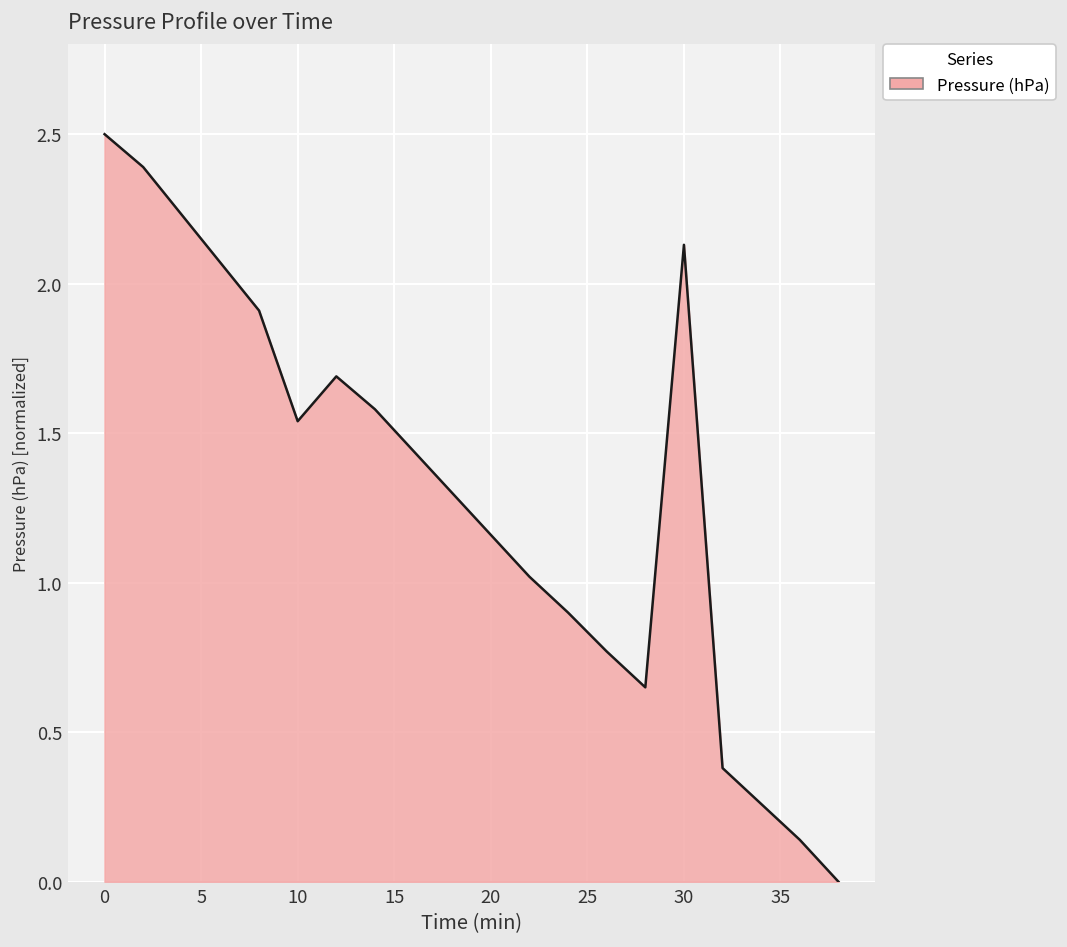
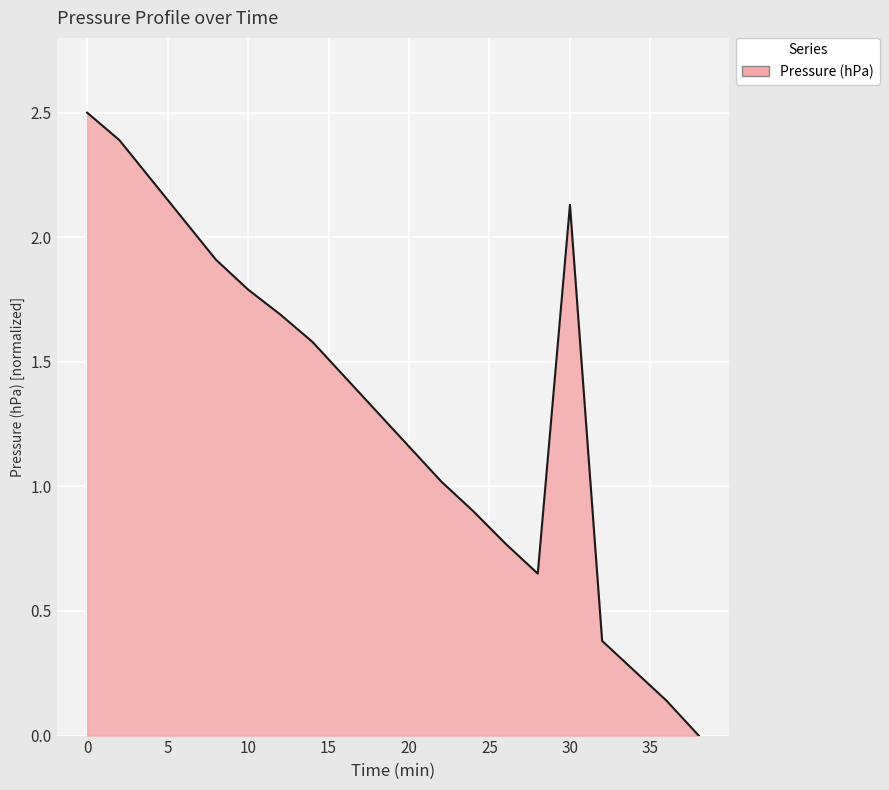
  {
    "0": 2.50,
-   "10": 1.54,
+   "10": 1.79,
    "20": 1.16,
    "30": 2.13
  }
